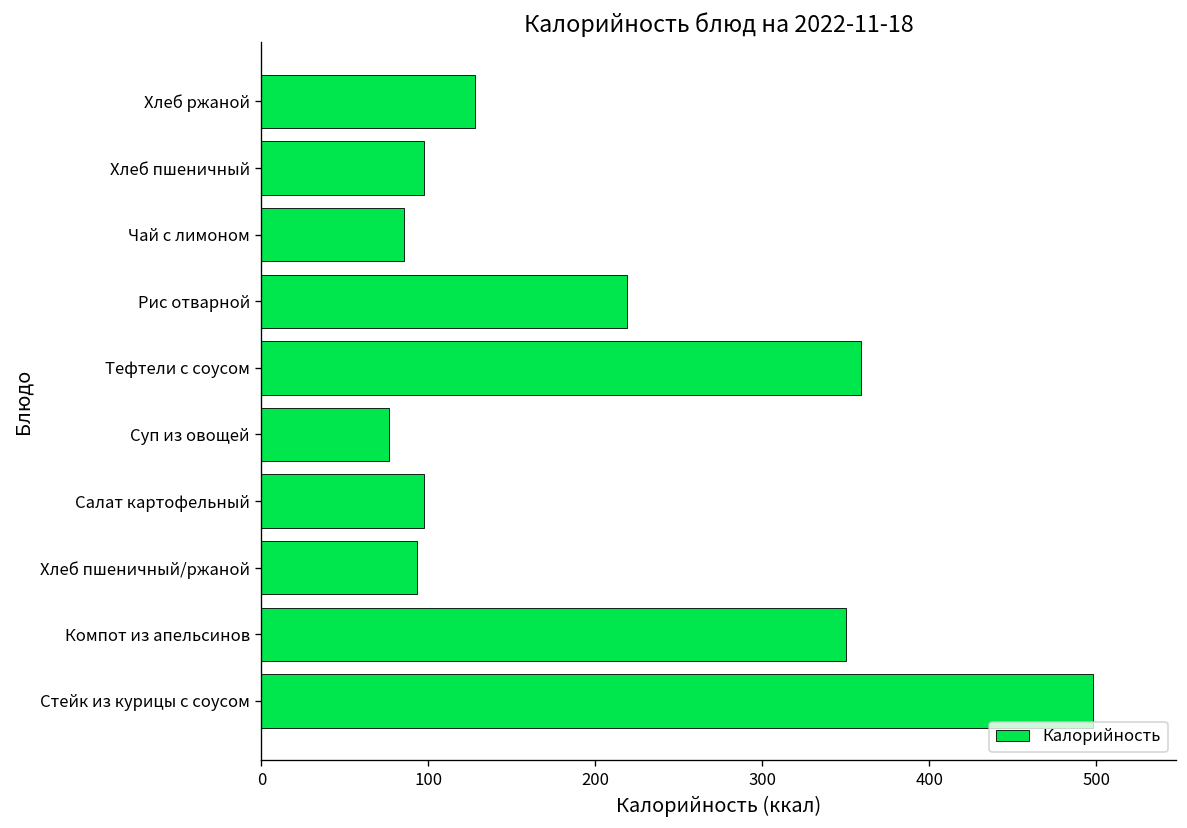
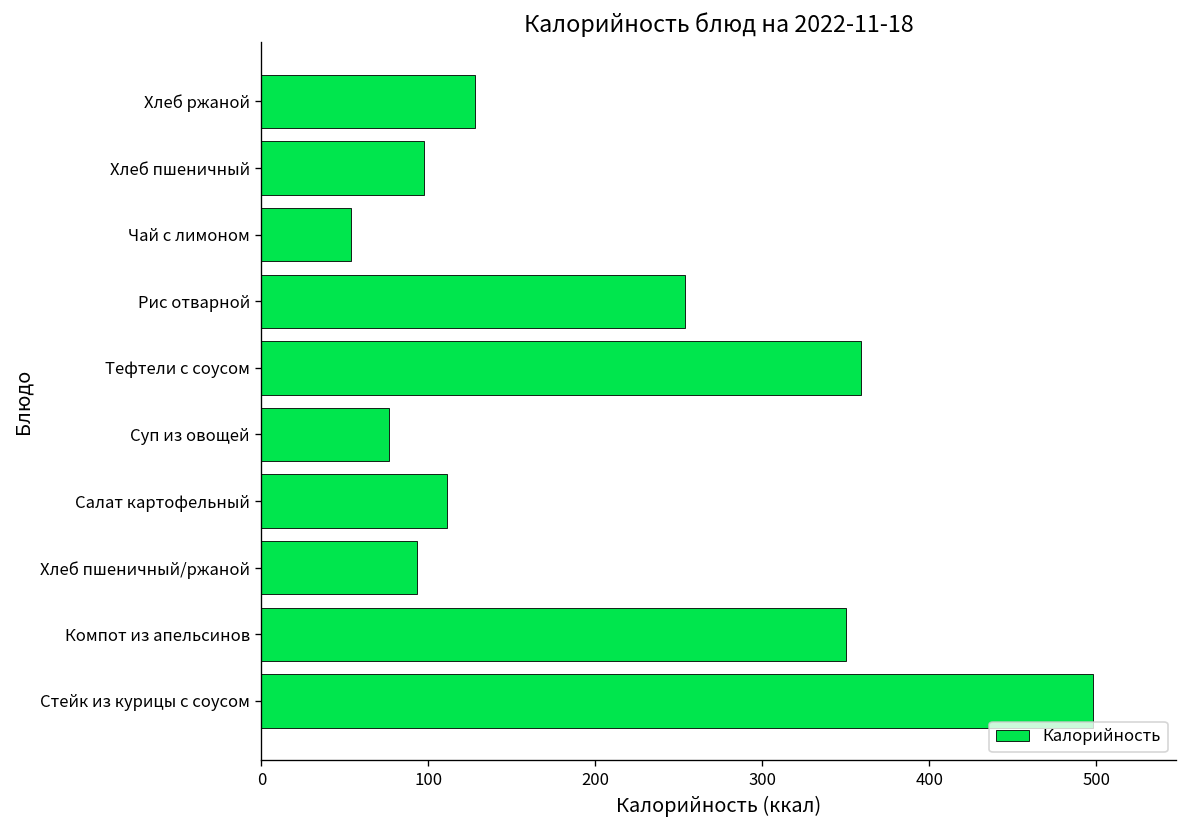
  {
    "Хлеб ржаной": 128,
    "Хлеб пшеничный": 97,
-   "Чай с лимоном": 85,
-   "Рис отварной": 219,
+   "Чай с лимоном": 54,
+   "Рис отварной": 253,
    "Тефтели с соусом": 359,
    "Суп из овощей": 76,
-   "Салат картофельный": 97,
+   "Салат картофельный": 111,
    "Хлеб пшеничный/ржаной": 93,
    "Компот из апельсинов": 350,
    "Стейк из курицы с соусом": 498
  }
